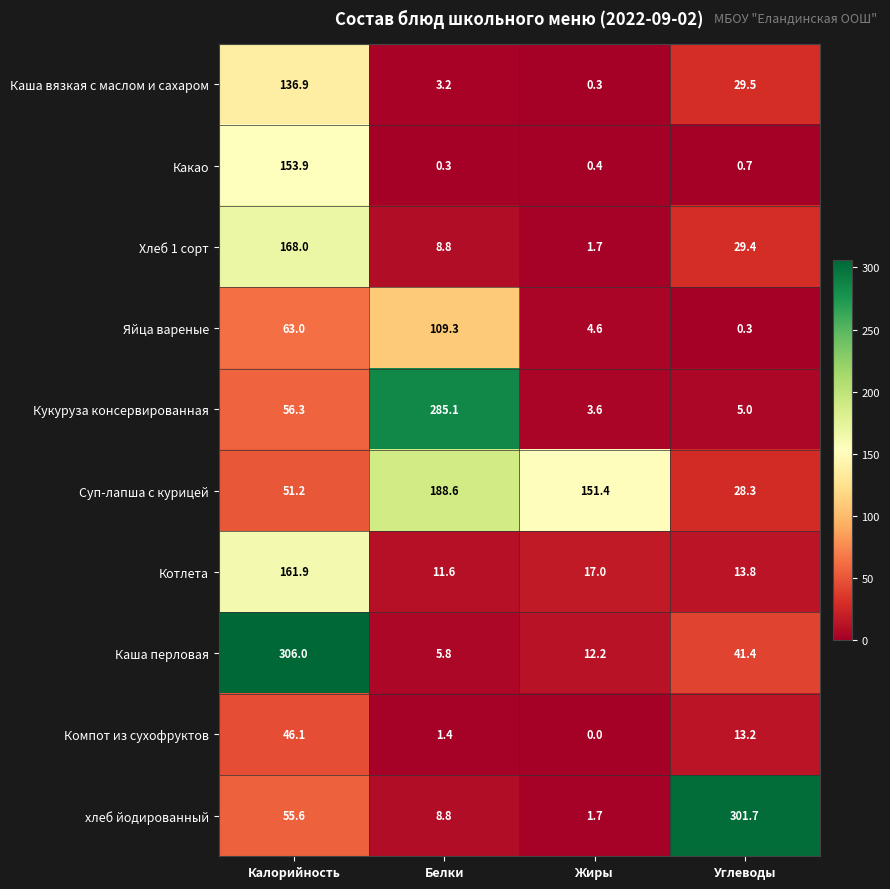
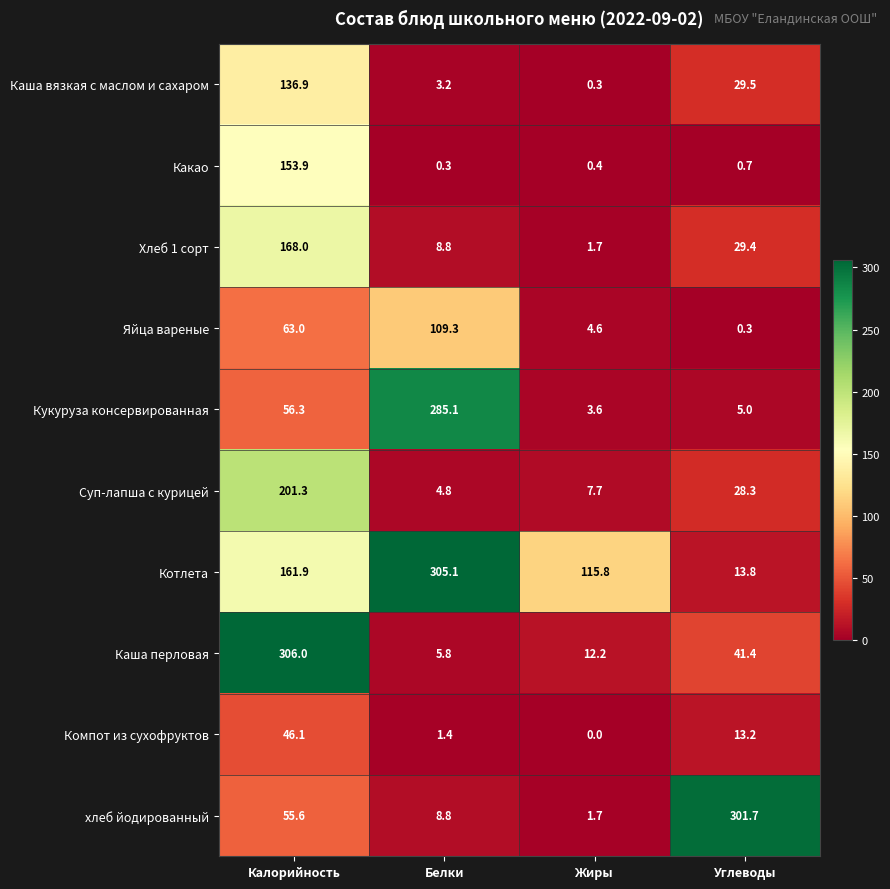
  {
    "Каша вязкая с маслом и сахаром": {
      "Калорийность": 136.9,
      "Белки": 3.2,
      "Жиры": 0.3,
      "Углеводы": 29.5
    },
    "Какао": {
      "Калорийность": 153.9,
      "Белки": 0.3,
      "Жиры": 0.4,
      "Углеводы": 0.7
    },
    "Хлеб 1 сорт": {
      "Калорийность": 168.0,
      "Белки": 8.8,
      "Жиры": 1.7,
      "Углеводы": 29.4
    },
    "Яйца вареные": {
      "Калорийность": 63.0,
      "Белки": 109.3,
      "Жиры": 4.6,
      "Углеводы": 0.3
    },
    "Кукуруза консервированная": {
      "Калорийность": 56.3,
      "Белки": 285.1,
      "Жиры": 3.6,
      "Углеводы": 5.0
    },
    "Суп-лапша с курицей": {
-     "Калорийность": 51.2,
-     "Белки": 188.6,
-     "Жиры": 151.4,
+     "Калорийность": 201.3,
+     "Белки": 4.8,
+     "Жиры": 7.7,
      "Углеводы": 28.3
    },
    "Котлета": {
      "Калорийность": 161.9,
-     "Белки": 11.6,
-     "Жиры": 17.0,
+     "Белки": 305.1,
+     "Жиры": 115.8,
      "Углеводы": 13.8
    },
    "Каша перловая": {
      "Калорийность": 306.0,
      "Белки": 5.8,
      "Жиры": 12.2,
      "Углеводы": 41.4
    },
    "Компот из сухофруктов": {
      "Калорийность": 46.1,
      "Белки": 1.4,
      "Жиры": 0.0,
      "Углеводы": 13.2
    },
    "хлеб йодированный": {
      "Калорийность": 55.6,
      "Белки": 8.8,
      "Жиры": 1.7,
      "Углеводы": 301.7
    }
  }
